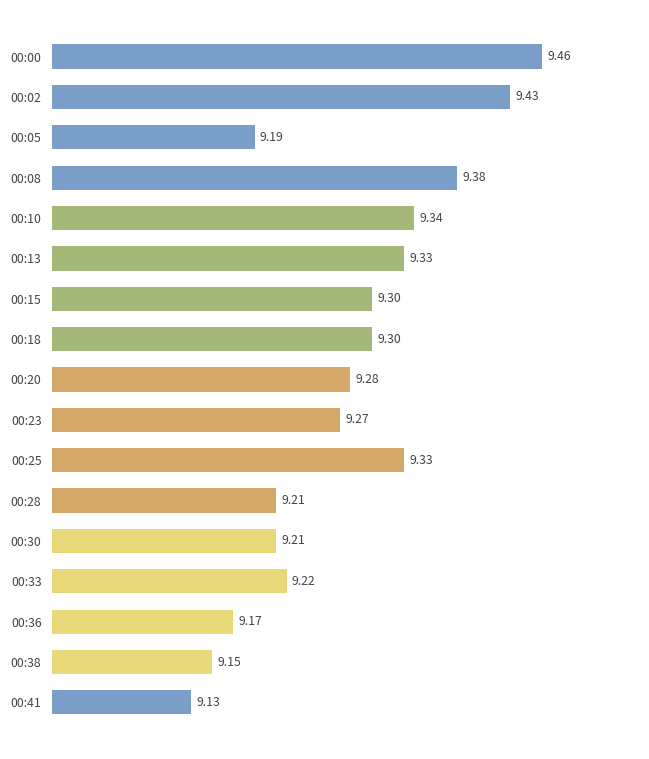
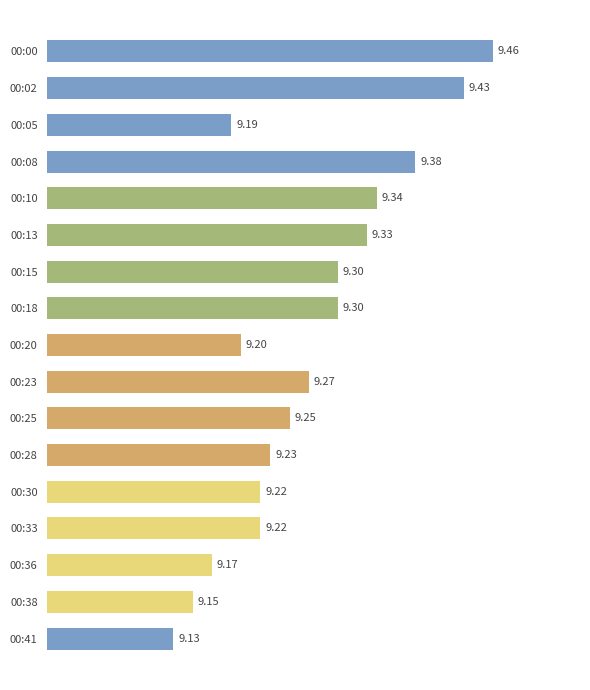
  {
    "00:00": 9.46,
    "00:02": 9.43,
    "00:05": 9.19,
    "00:08": 9.38,
    "00:10": 9.34,
    "00:13": 9.33,
    "00:15": 9.30,
    "00:18": 9.30,
-   "00:20": 9.28,
+   "00:20": 9.20,
    "00:23": 9.27,
-   "00:25": 9.33,
-   "00:28": 9.21,
-   "00:30": 9.21,
+   "00:25": 9.25,
+   "00:28": 9.23,
+   "00:30": 9.22,
    "00:33": 9.22,
    "00:36": 9.17,
    "00:38": 9.15,
    "00:41": 9.13
  }
